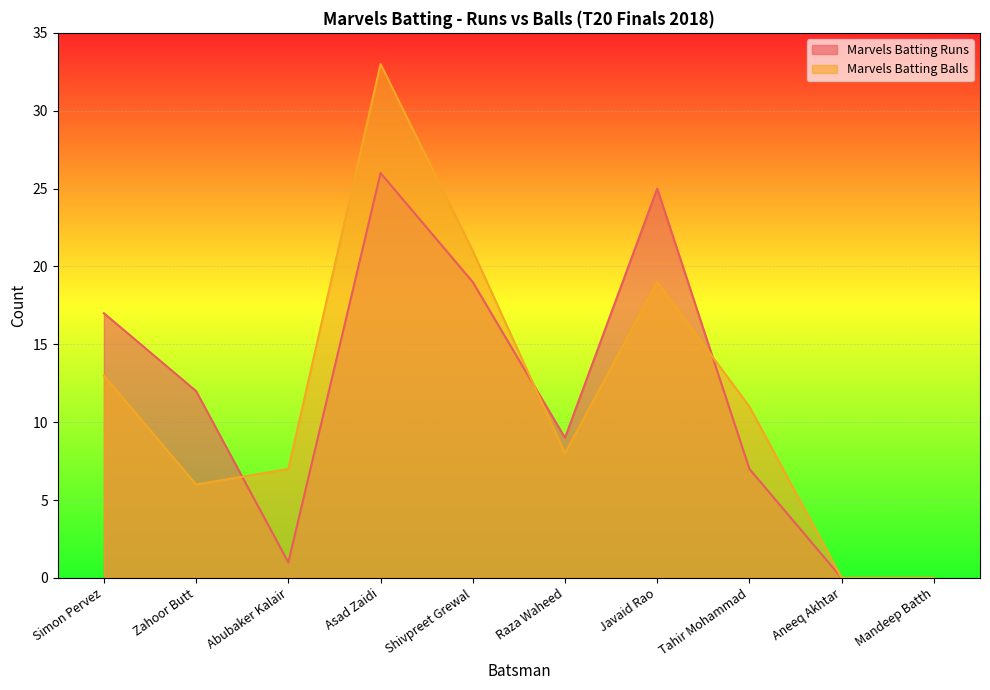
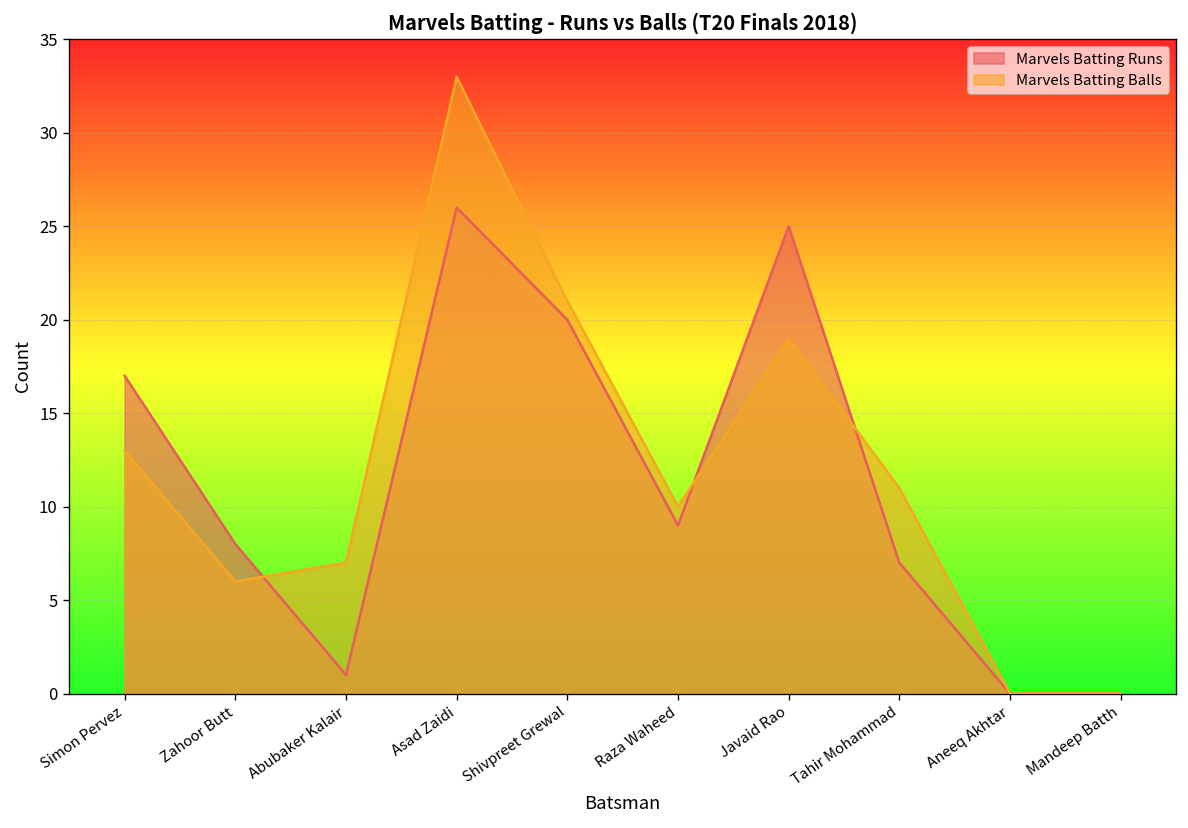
  {
    "Marvels Batting Runs": {
      "Simon Pervez": 17,
-     "Zahoor Butt": 12,
+     "Zahoor Butt": 8,
      "Abubaker Kalair": 1,
      "Asad Zaidi": 26,
-     "Shivpreet Grewal": 19,
+     "Shivpreet Grewal": 20,
      "Raza Waheed": 9,
      "Javaid Rao": 25,
      "Tahir Mohammad": 7
    },
    "Marvels Batting Balls": {
      "Simon Pervez": 13,
      "Zahoor Butt": 6,
      "Abubaker Kalair": 7,
      "Asad Zaidi": 33,
      "Shivpreet Grewal": 21,
-     "Raza Waheed": 8,
+     "Raza Waheed": 10,
      "Javaid Rao": 19,
      "Tahir Mohammad": 11
    }
  }
